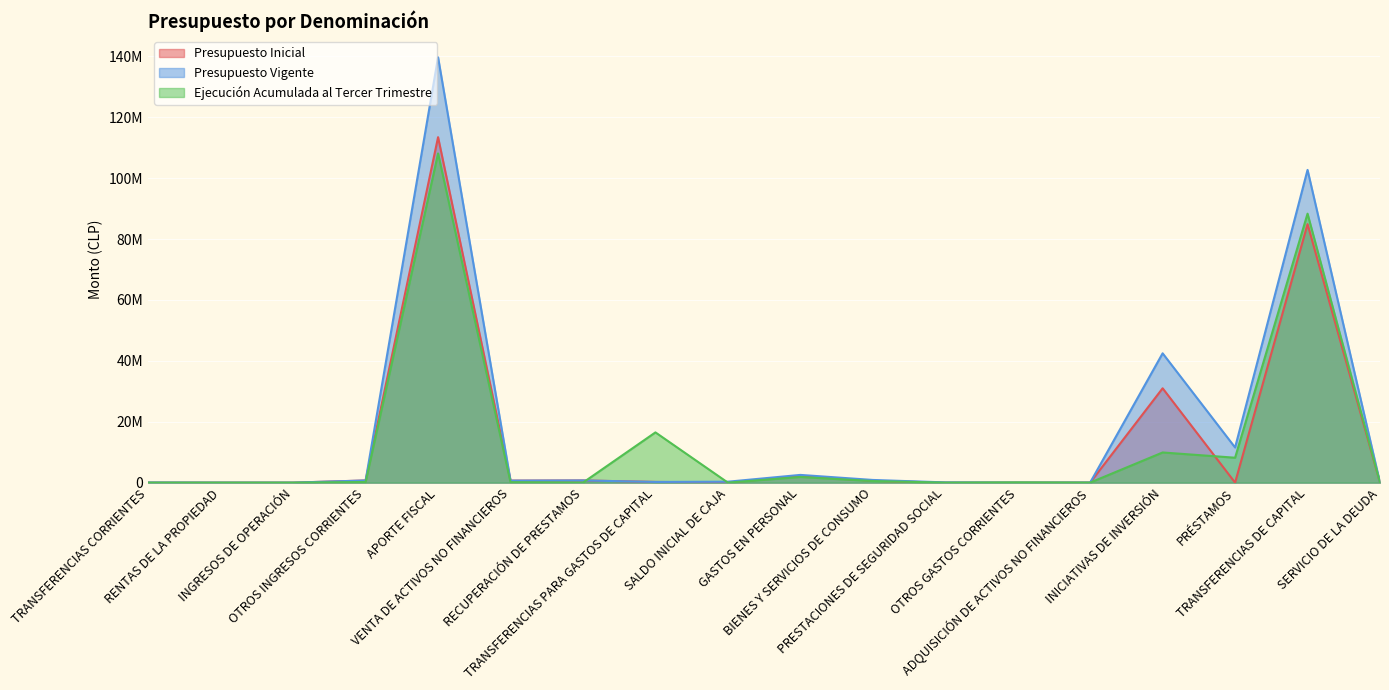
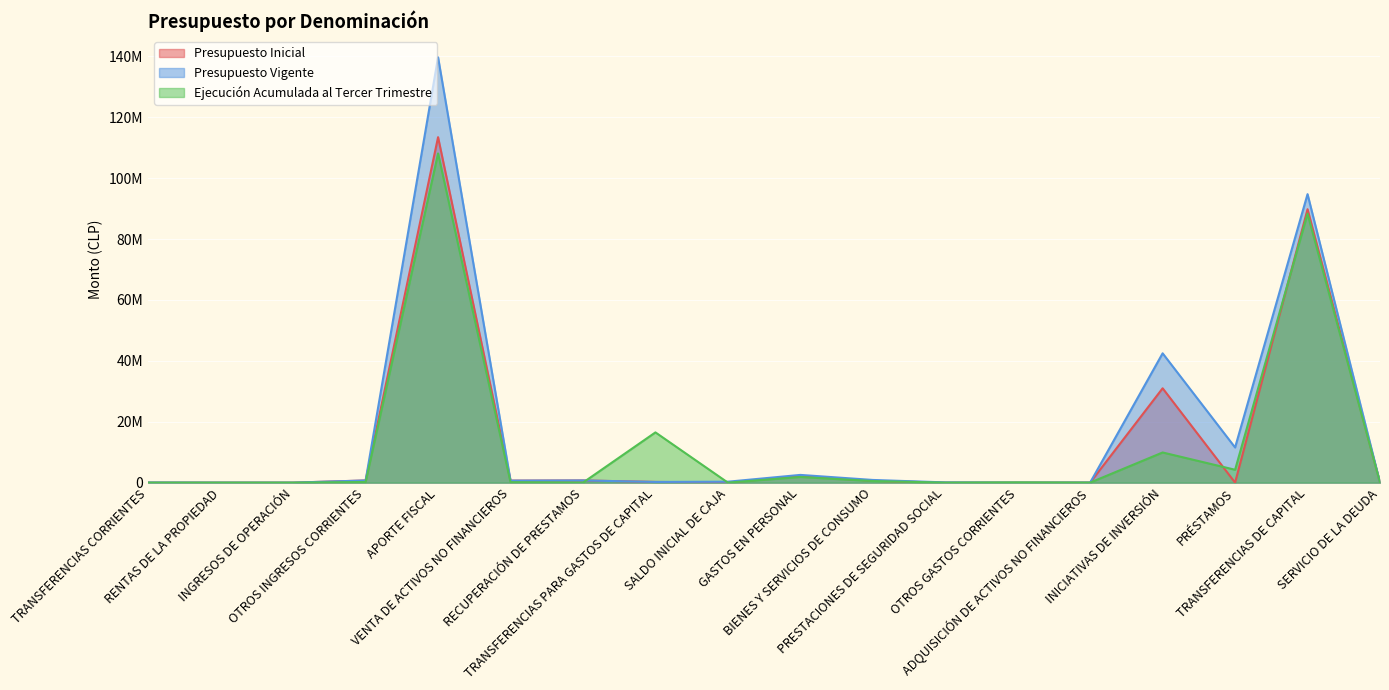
  {
    "Presupuesto Inicial": {
      "APORTE FISCAL": 113000000,
      "INICIATIVAS DE INVERSIÓN": 31000000,
      "PRÉSTAMOS": 0,
-     "TRANSFERENCIAS DE CAPITAL": 85000000
+     "TRANSFERENCIAS DE CAPITAL": 90000000
    },
    "Presupuesto Vigente": {
      "APORTE FISCAL": 140000000,
      "INICIATIVAS DE INVERSIÓN": 42000000,
      "PRÉSTAMOS": 12000000,
-     "TRANSFERENCIAS DE CAPITAL": 103000000
+     "TRANSFERENCIAS DE CAPITAL": 95000000
    },
    "Ejecución Acumulada al Tercer Trimestre": {
      "APORTE FISCAL": 108000000,
      "TRANSFERENCIAS PARA GASTOS DE CAPITAL": 17000000,
      "INICIATIVAS DE INVERSIÓN": 10000000,
-     "PRÉSTAMOS": 8000000,
+     "PRÉSTAMOS": 4000000,
      "TRANSFERENCIAS DE CAPITAL": 88000000
    }
  }
